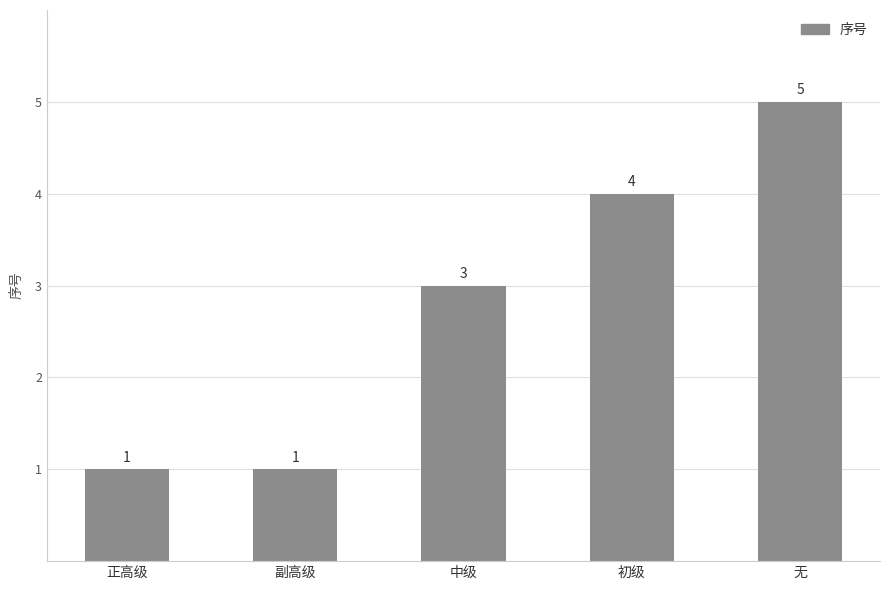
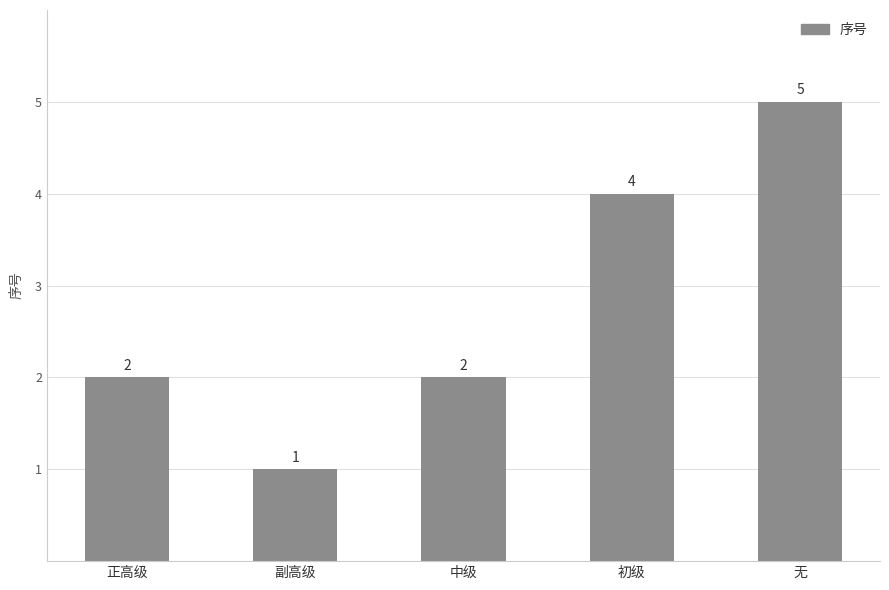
  {
-   "正高级": 1,
+   "正高级": 2,
    "副高级": 1,
-   "中级": 3,
+   "中级": 2,
    "初级": 4,
    "无": 5
  }
